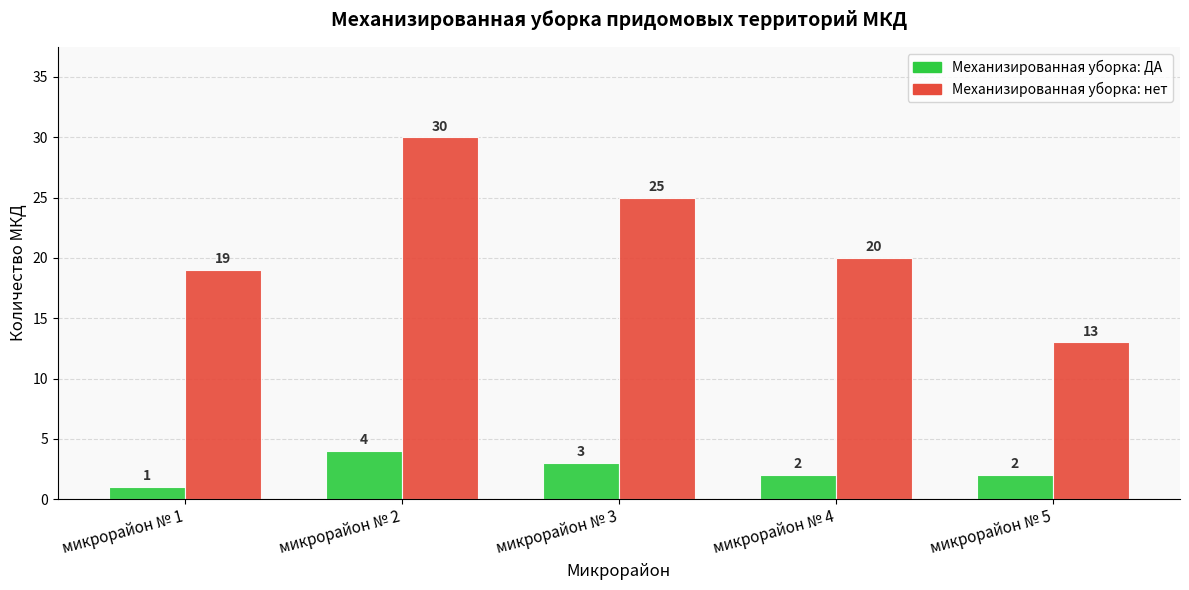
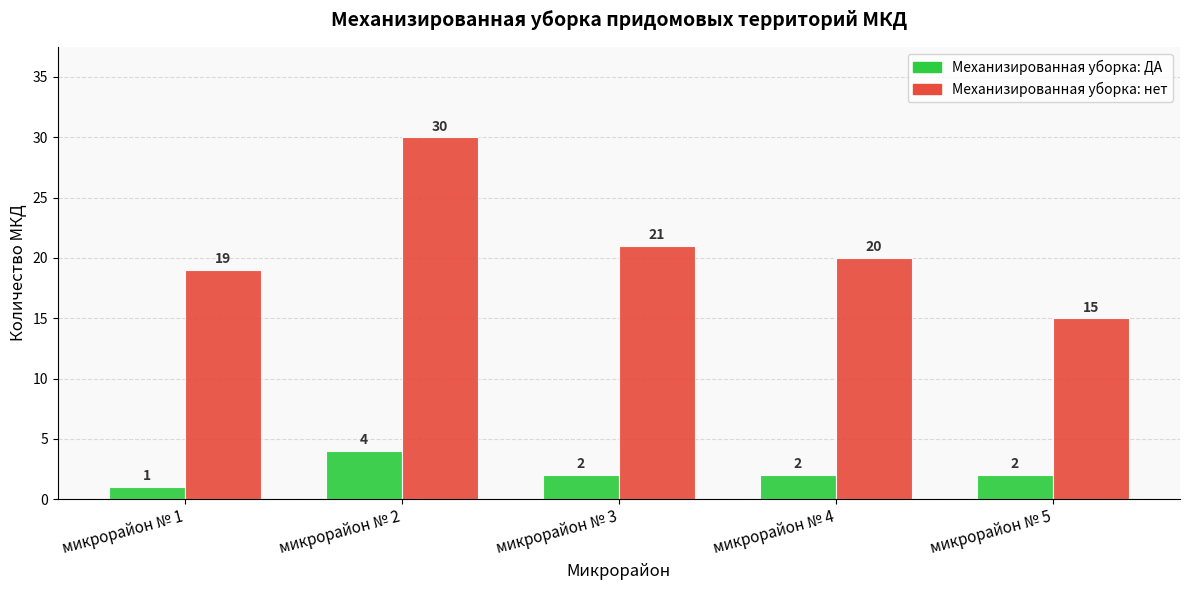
  {
    "Механизированная уборка: ДА": {
      "микрорайон № 1": 1,
      "микрорайон № 2": 4,
-     "микрорайон № 3": 3,
+     "микрорайон № 3": 2,
      "микрорайон № 4": 2,
      "микрорайон № 5": 2
    },
    "Механизированная уборка: нет": {
      "микрорайон № 1": 19,
      "микрорайон № 2": 30,
-     "микрорайон № 3": 25,
+     "микрорайон № 3": 21,
      "микрорайон № 4": 20,
-     "микрорайон № 5": 13
+     "микрорайон № 5": 15
    }
  }
